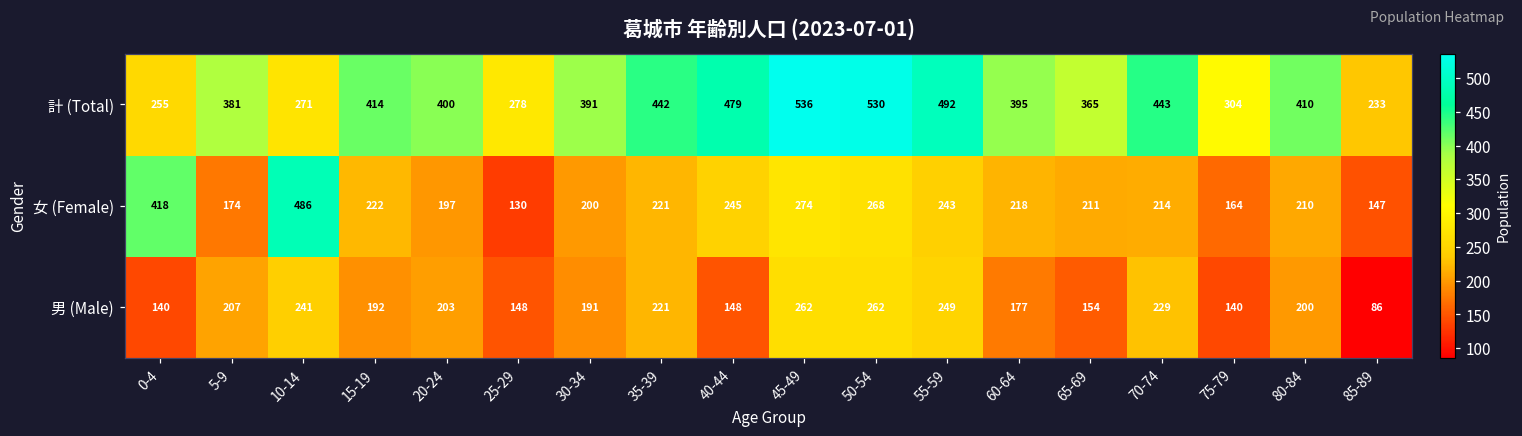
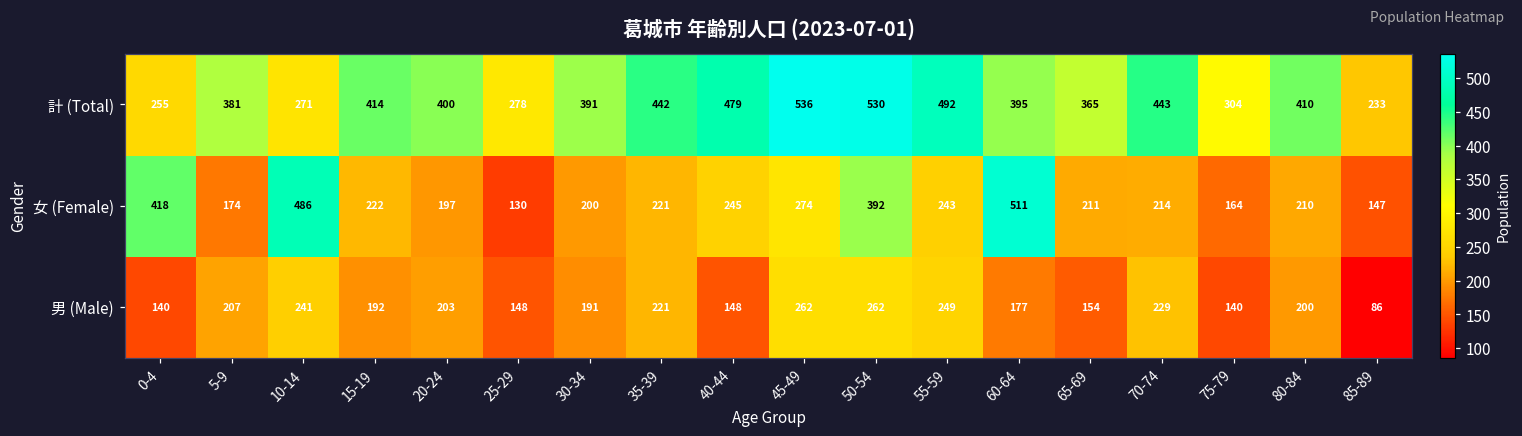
  {
    "計 (Total)": {
      "0-4": 255,
      "5-9": 381,
      "10-14": 271,
      "15-19": 414,
      "20-24": 400,
      "25-29": 278,
      "30-34": 391,
      "35-39": 442,
      "40-44": 479,
      "45-49": 536,
      "50-54": 530,
      "55-59": 492,
      "60-64": 395,
      "65-69": 365,
      "70-74": 443,
      "75-79": 304,
      "80-84": 410,
      "85-89": 233
    },
    "女 (Female)": {
      "0-4": 418,
      "5-9": 174,
      "10-14": 486,
      "15-19": 222,
      "20-24": 197,
      "25-29": 130,
      "30-34": 200,
      "35-39": 221,
      "40-44": 245,
      "45-49": 274,
-     "50-54": 268,
+     "50-54": 392,
      "55-59": 243,
-     "60-64": 218,
+     "60-64": 511,
      "65-69": 211,
      "70-74": 214,
      "75-79": 164,
      "80-84": 210,
      "85-89": 147
    },
    "男 (Male)": {
      "0-4": 140,
      "5-9": 207,
      "10-14": 241,
      "15-19": 192,
      "20-24": 203,
      "25-29": 148,
      "30-34": 191,
      "35-39": 221,
      "40-44": 148,
      "45-49": 262,
      "50-54": 262,
      "55-59": 249,
      "60-64": 177,
      "65-69": 154,
      "70-74": 229,
      "75-79": 140,
      "80-84": 200,
      "85-89": 86
    }
  }
